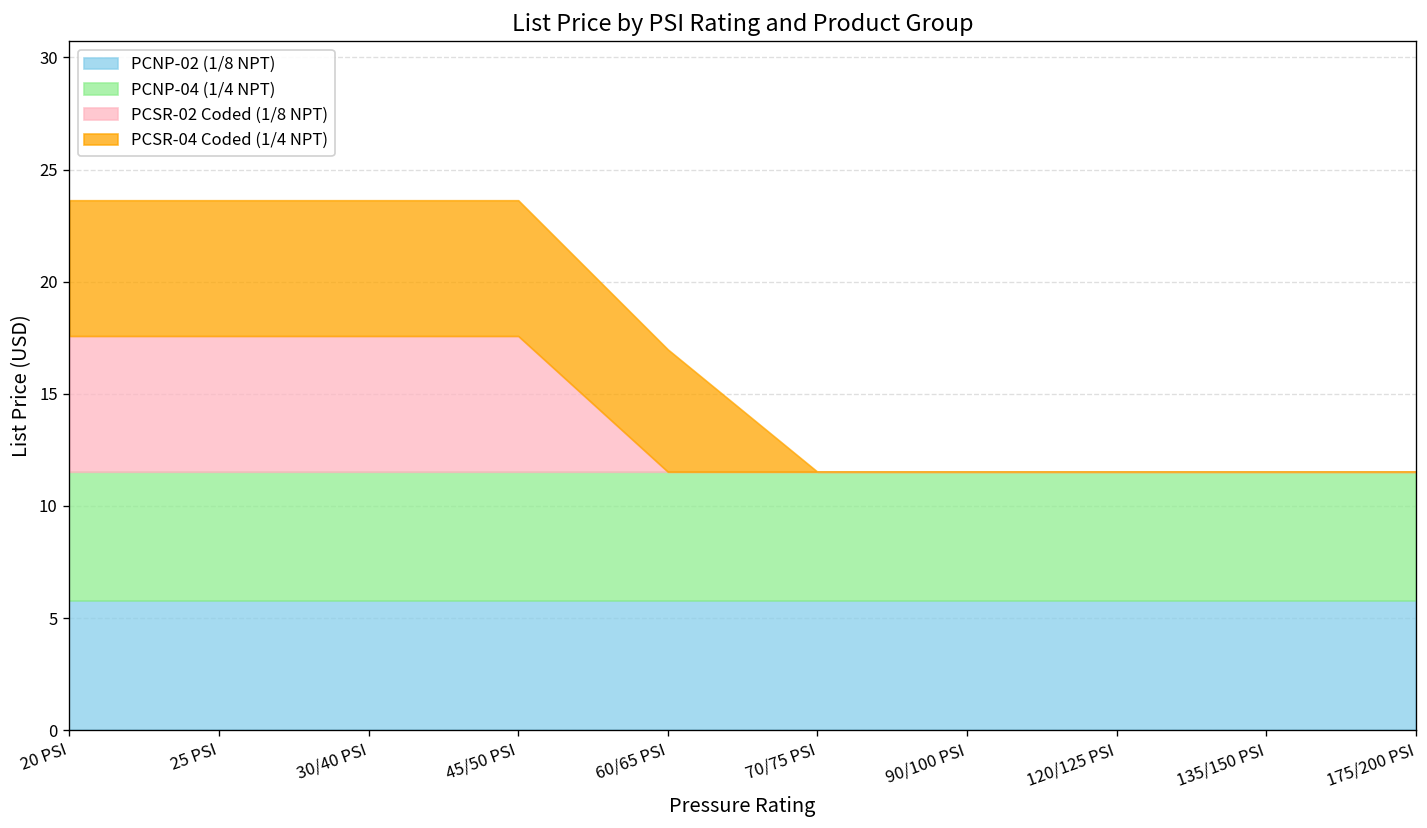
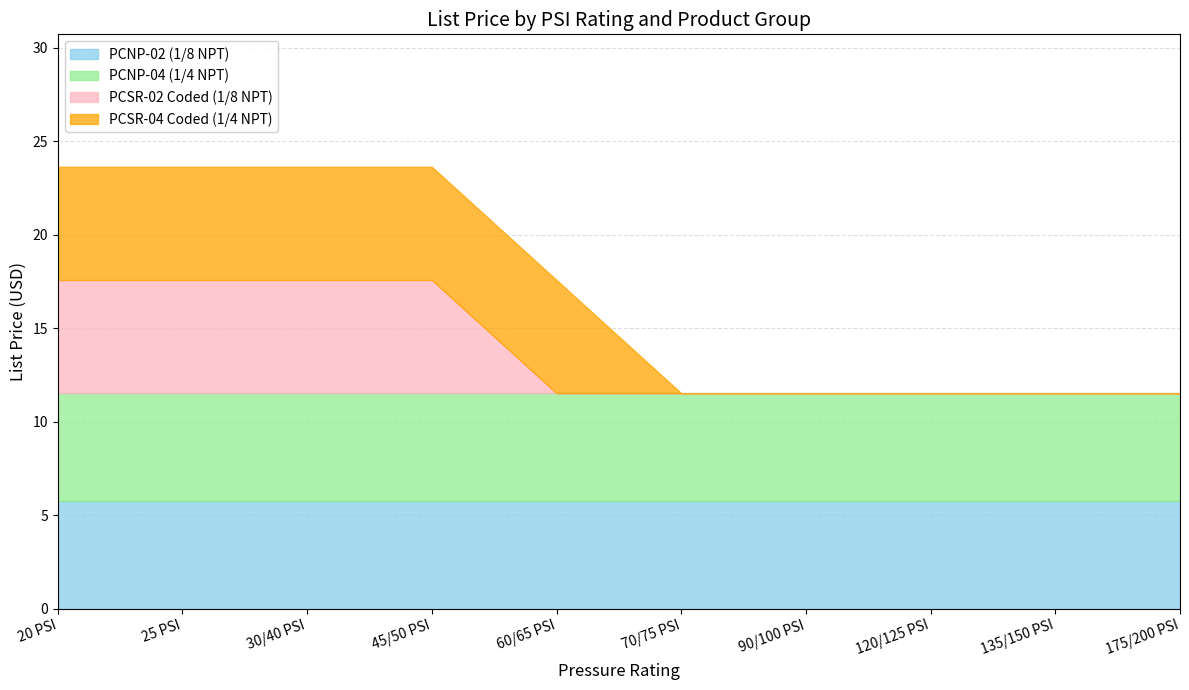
  {
    "PCNP-02 (1/8 NPT)": {
      "20 PSI": 5.8,
      "25 PSI": 5.8,
      "30/40 PSI": 5.8,
      "45/50 PSI": 5.8,
      "60/65 PSI": 5.8,
      "70/75 PSI": 5.8,
      "90/100 PSI": 5.8,
      "120/125 PSI": 5.8,
      "135/150 PSI": 5.8,
      "175/200 PSI": 5.8
    },
    "PCNP-04 (1/4 NPT)": {
      "20 PSI": 5.8,
      "25 PSI": 5.8,
      "30/40 PSI": 5.8,
      "45/50 PSI": 5.8
    },
    "PCSR-02 Coded (1/8 NPT)": {
      "20 PSI": 6.1,
      "25 PSI": 6.1,
      "30/40 PSI": 6.1,
      "45/50 PSI": 6.1
    },
    "PCSR-04 Coded (1/4 NPT)": {
      "20 PSI": 6.1,
      "25 PSI": 6.1,
      "30/40 PSI": 6.1,
      "45/50 PSI": 6.1,
-     "60/65 PSI": 5.5
+     "60/65 PSI": 6.1
    }
  }
